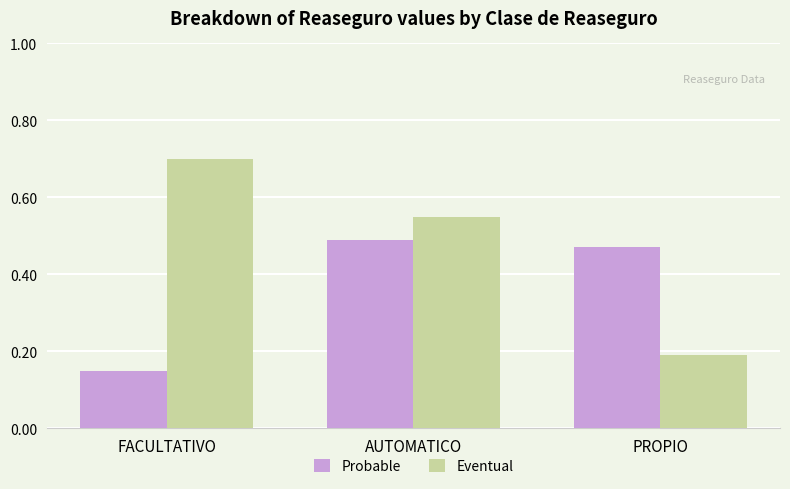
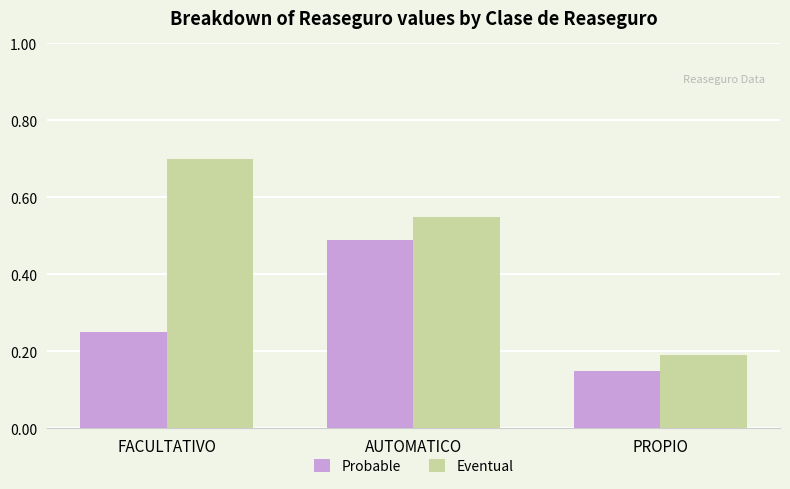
  {
    "Probable": {
-     "FACULTATIVO": 0.15,
+     "FACULTATIVO": 0.25,
      "AUTOMATICO": 0.49,
-     "PROPIO": 0.47
+     "PROPIO": 0.15
    },
    "Eventual": {
      "FACULTATIVO": 0.70,
      "AUTOMATICO": 0.55,
      "PROPIO": 0.19
    }
  }
